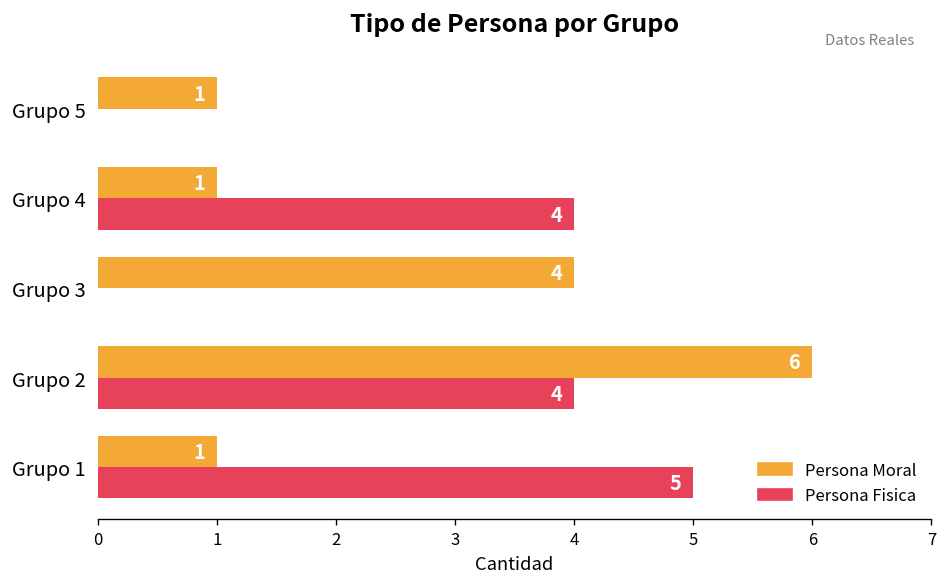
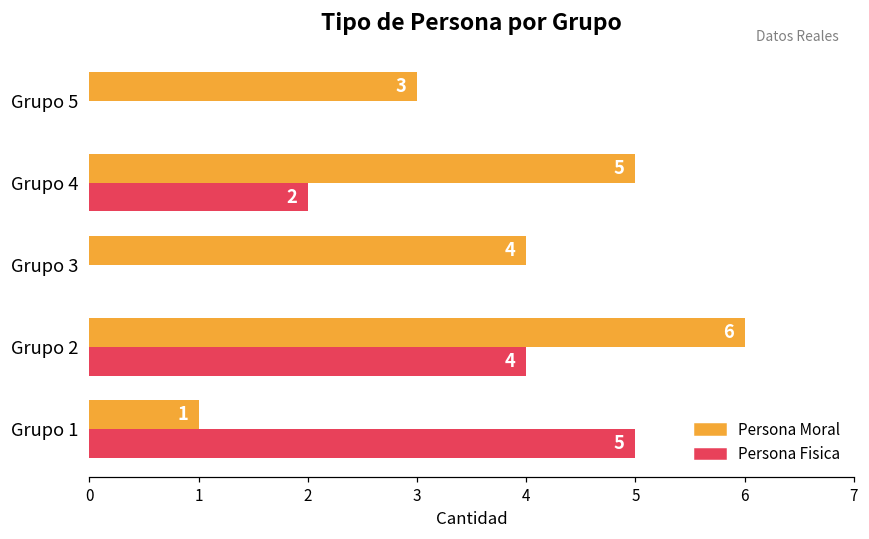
  {
    "Persona Moral": {
-     "Grupo 5": 1,
-     "Grupo 4": 1,
+     "Grupo 5": 3,
+     "Grupo 4": 5,
      "Grupo 3": 4,
      "Grupo 2": 6,
      "Grupo 1": 1
    },
    "Persona Fisica": {
-     "Grupo 4": 4,
+     "Grupo 4": 2,
      "Grupo 2": 4,
      "Grupo 1": 5
    }
  }
